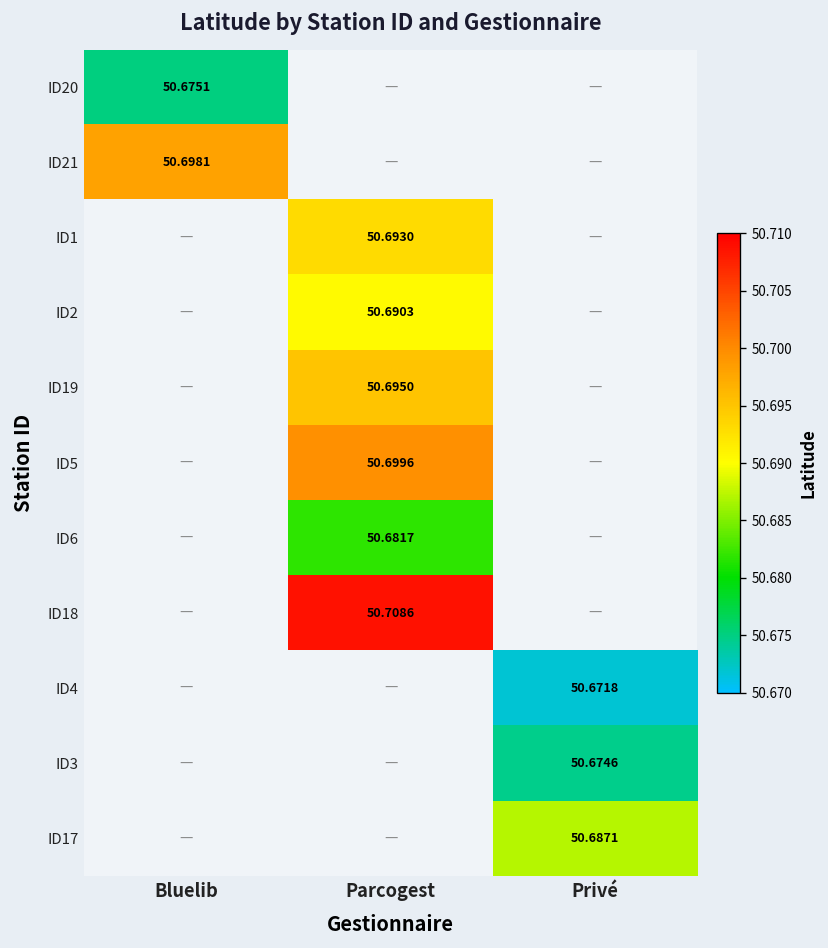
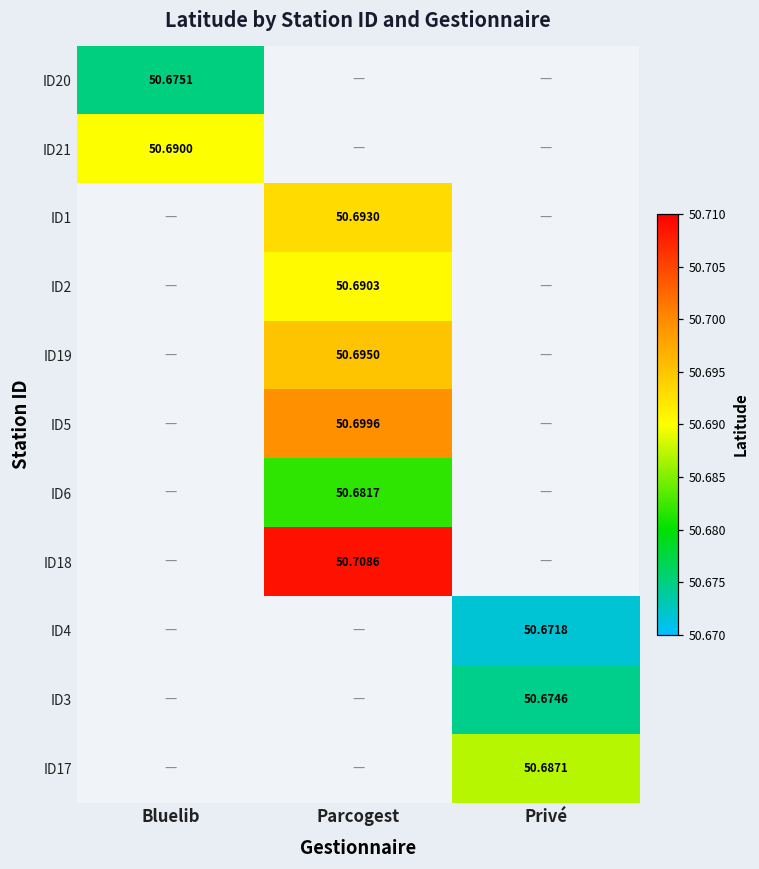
  {
    "ID20": {
      "Bluelib": 50.6751
    },
    "ID21": {
-     "Bluelib": 50.6981
+     "Bluelib": 50.6900
    },
    "ID1": {
      "Parcogest": 50.6930
    },
    "ID2": {
      "Parcogest": 50.6903
    },
    "ID19": {
      "Parcogest": 50.6950
    },
    "ID5": {
      "Parcogest": 50.6996
    },
    "ID6": {
      "Parcogest": 50.6817
    },
    "ID18": {
      "Parcogest": 50.7086
    },
    "ID4": {
      "Privé": 50.6718
    },
    "ID3": {
      "Privé": 50.6746
    },
    "ID17": {
      "Privé": 50.6871
    }
  }
